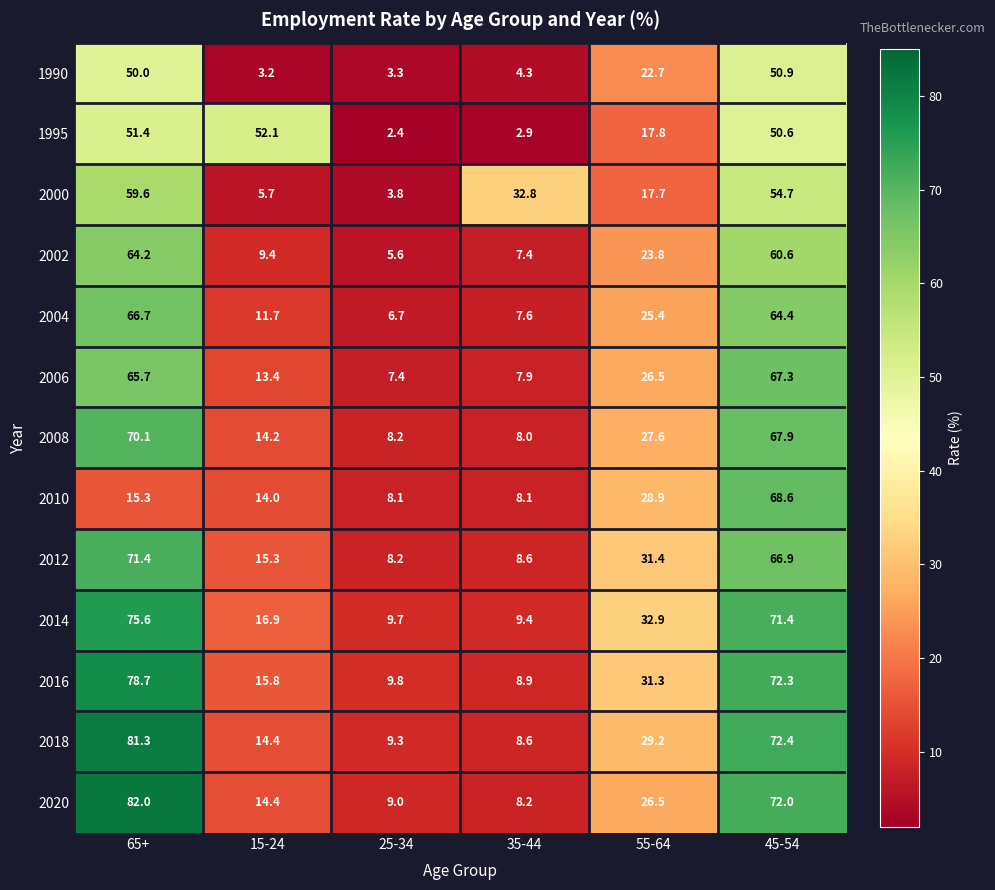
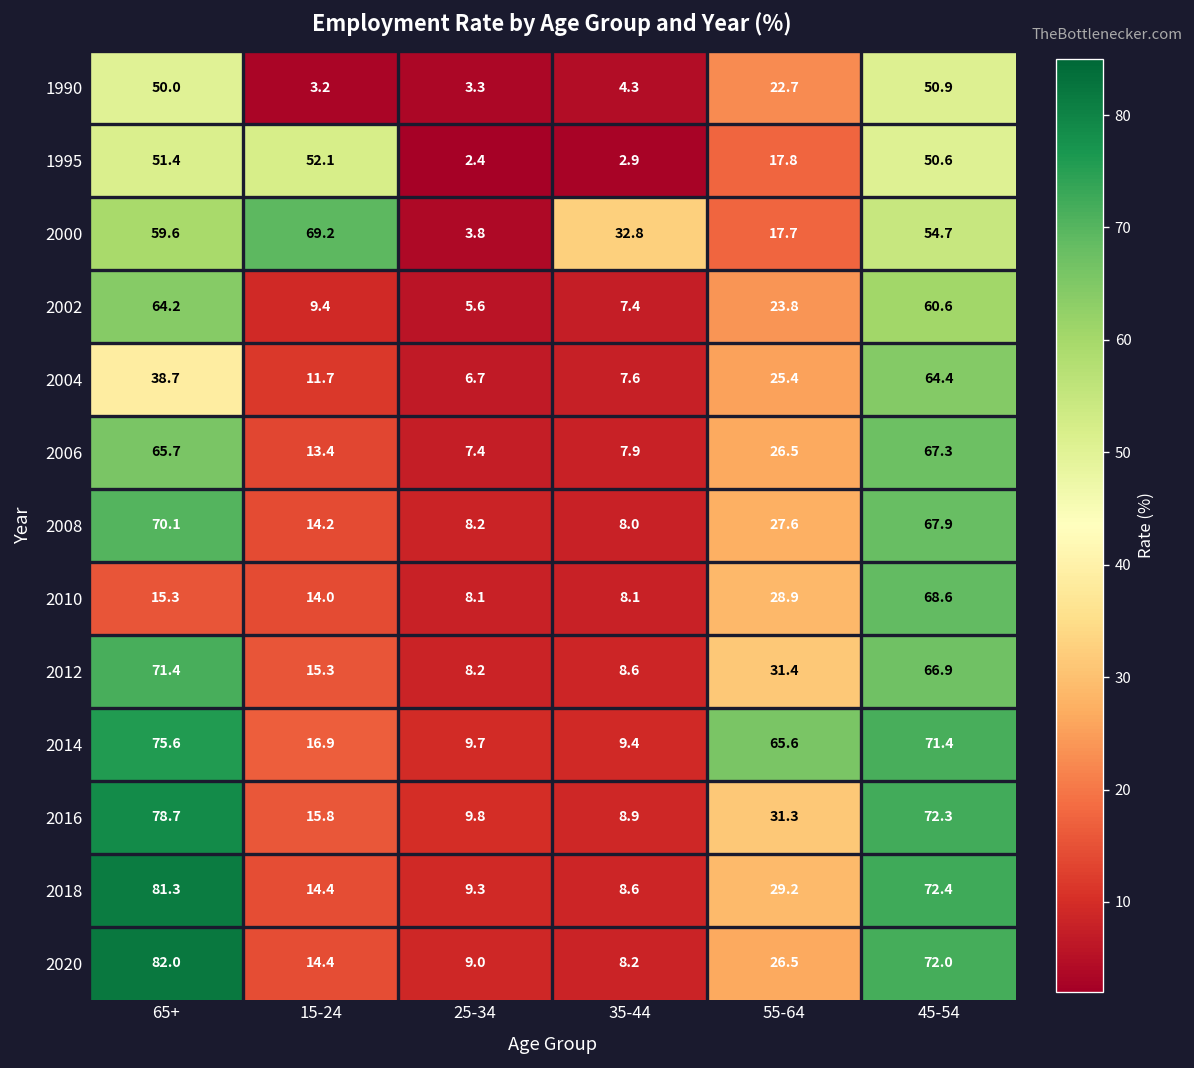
  {
    "1990": {
      "65+": 50.0,
      "15-24": 3.2,
      "25-34": 3.3,
      "35-44": 4.3,
      "55-64": 22.7,
      "45-54": 50.9
    },
    "1995": {
      "65+": 51.4,
      "15-24": 52.1,
      "25-34": 2.4,
      "35-44": 2.9,
      "55-64": 17.8,
      "45-54": 50.6
    },
    "2000": {
      "65+": 59.6,
-     "15-24": 5.7,
+     "15-24": 69.2,
      "25-34": 3.8,
      "35-44": 32.8,
      "55-64": 17.7,
      "45-54": 54.7
    },
    "2002": {
      "65+": 64.2,
      "15-24": 9.4,
      "25-34": 5.6,
      "35-44": 7.4,
      "55-64": 23.8,
      "45-54": 60.6
    },
    "2004": {
-     "65+": 66.7,
+     "65+": 38.7,
      "15-24": 11.7,
      "25-34": 6.7,
      "35-44": 7.6,
      "55-64": 25.4,
      "45-54": 64.4
    },
    "2006": {
      "65+": 65.7,
      "15-24": 13.4,
      "25-34": 7.4,
      "35-44": 7.9,
      "55-64": 26.5,
      "45-54": 67.3
    },
    "2008": {
      "65+": 70.1,
      "15-24": 14.2,
      "25-34": 8.2,
      "35-44": 8.0,
      "55-64": 27.6,
      "45-54": 67.9
    },
    "2010": {
      "65+": 15.3,
      "15-24": 14.0,
      "25-34": 8.1,
      "35-44": 8.1,
      "55-64": 28.9,
      "45-54": 68.6
    },
    "2012": {
      "65+": 71.4,
      "15-24": 15.3,
      "25-34": 8.2,
      "35-44": 8.6,
      "55-64": 31.4,
      "45-54": 66.9
    },
    "2014": {
      "65+": 75.6,
      "15-24": 16.9,
      "25-34": 9.7,
      "35-44": 9.4,
-     "55-64": 32.9,
+     "55-64": 65.6,
      "45-54": 71.4
    },
    "2016": {
      "65+": 78.7,
      "15-24": 15.8,
      "25-34": 9.8,
      "35-44": 8.9,
      "55-64": 31.3,
      "45-54": 72.3
    },
    "2018": {
      "65+": 81.3,
      "15-24": 14.4,
      "25-34": 9.3,
      "35-44": 8.6,
      "55-64": 29.2,
      "45-54": 72.4
    },
    "2020": {
      "65+": 82.0,
      "15-24": 14.4,
      "25-34": 9.0,
      "35-44": 8.2,
      "55-64": 26.5,
      "45-54": 72.0
    }
  }
